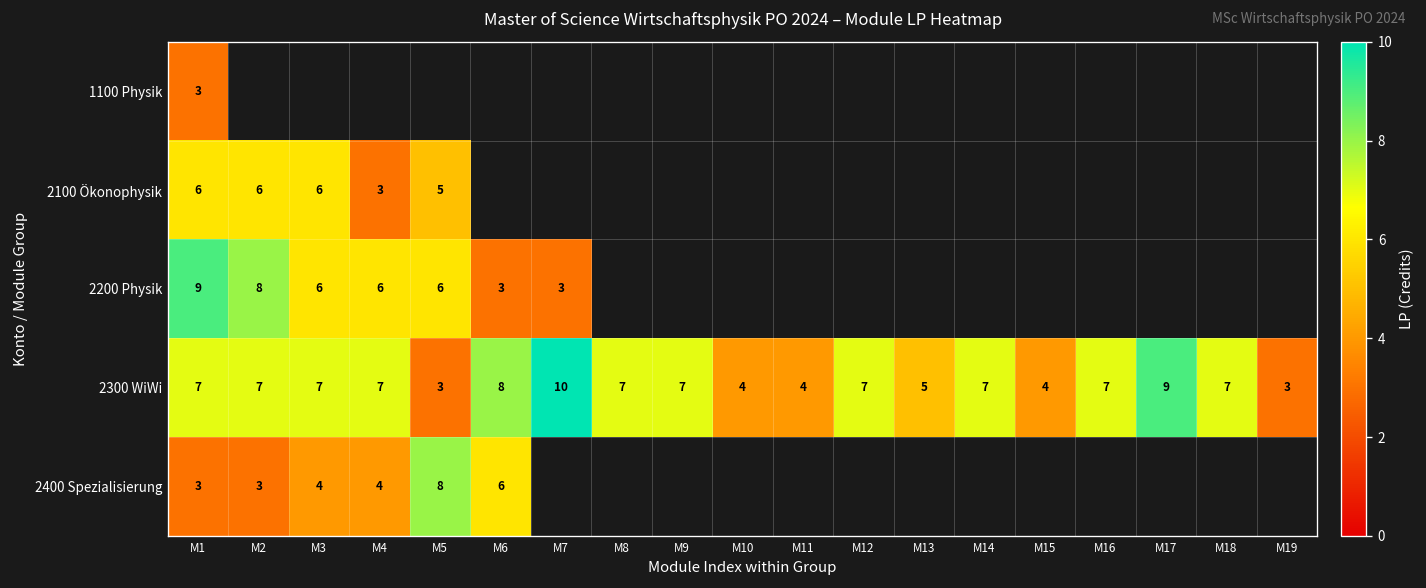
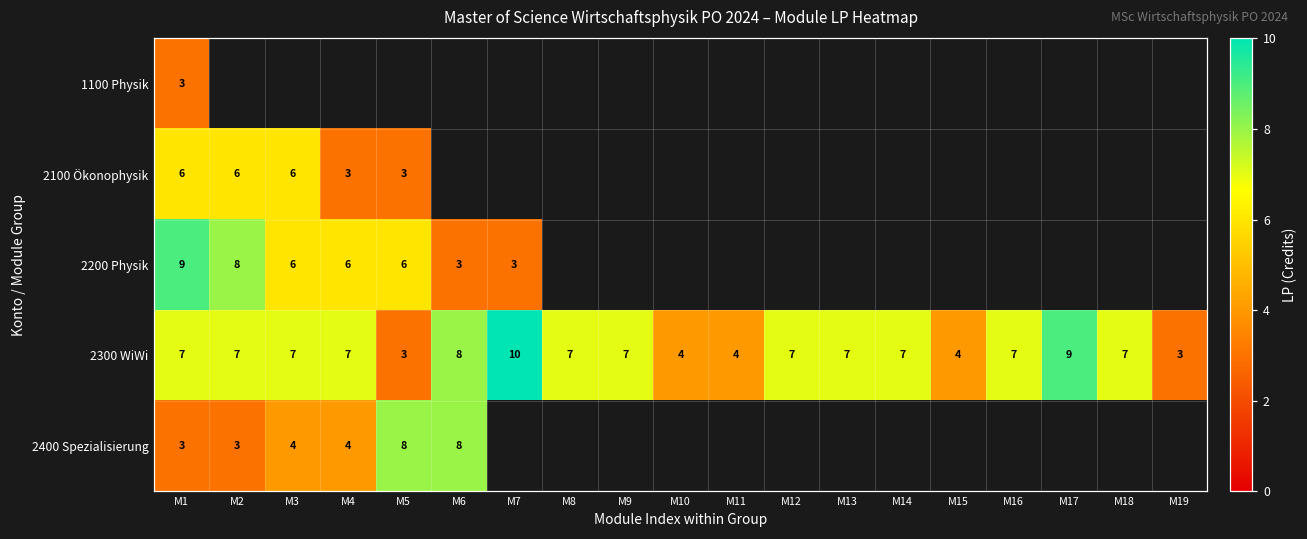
  {
    "1100 Physik": {
      "M1": 3
    },
    "2100 Ökonophysik": {
      "M1": 6,
      "M2": 6,
      "M3": 6,
      "M4": 3,
-     "M5": 5
+     "M5": 3
    },
    "2200 Physik": {
      "M1": 9,
      "M2": 8,
      "M3": 6,
      "M4": 6,
      "M5": 6,
      "M6": 3,
      "M7": 3
    },
    "2300 WiWi": {
      "M1": 7,
      "M2": 7,
      "M3": 7,
      "M4": 7,
      "M5": 3,
      "M6": 8,
      "M7": 10,
      "M8": 7,
      "M9": 7,
      "M10": 4,
      "M11": 4,
      "M12": 7,
-     "M13": 5,
+     "M13": 7,
      "M14": 7,
      "M15": 4,
      "M16": 7,
      "M17": 9,
      "M18": 7,
      "M19": 3
    },
    "2400 Spezialisierung": {
      "M1": 3,
      "M2": 3,
      "M3": 4,
      "M4": 4,
      "M5": 8,
-     "M6": 6
+     "M6": 8
    }
  }
